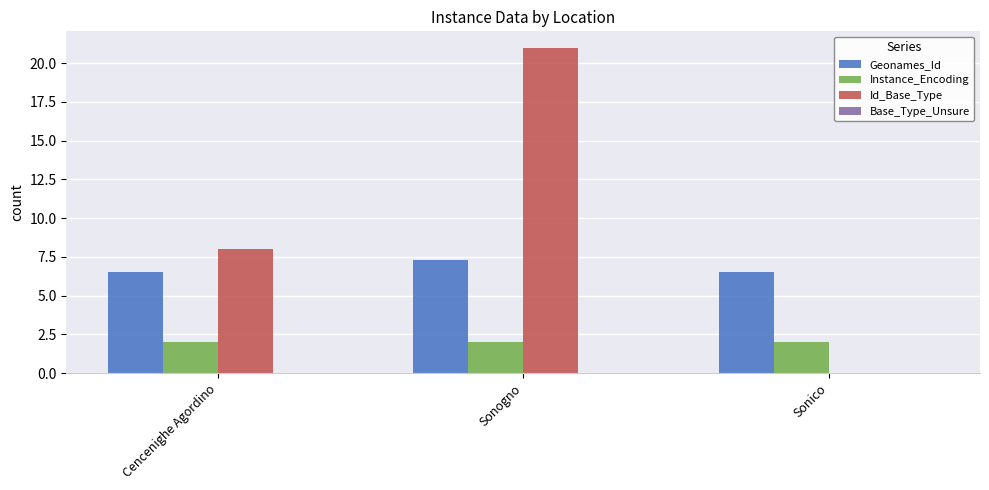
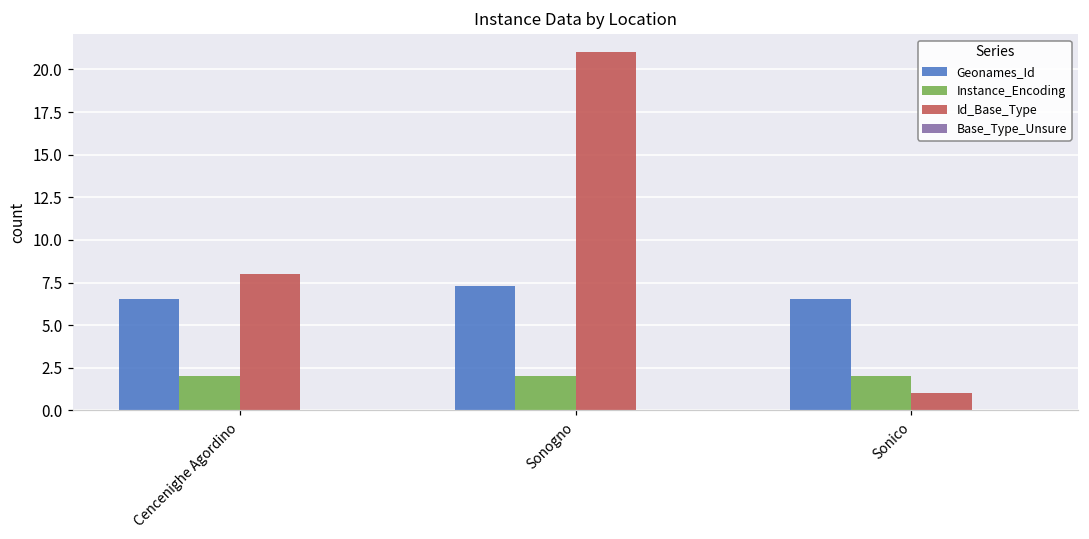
  {
    "Geonames_Id": {
      "Cencenighe Agordino": 6.5,
      "Sonogno": 7.3,
      "Sonico": 6.5
    },
    "Instance_Encoding": {
      "Cencenighe Agordino": 2,
      "Sonogno": 2,
      "Sonico": 2
    },
    "Id_Base_Type": {
      "Cencenighe Agordino": 8,
      "Sonogno": 21,
-     "Sonico": 0
+     "Sonico": 1
    },
    "Base_Type_Unsure": {
      "Cencenighe Agordino": 0,
      "Sonogno": 0,
      "Sonico": 0
    }
  }
